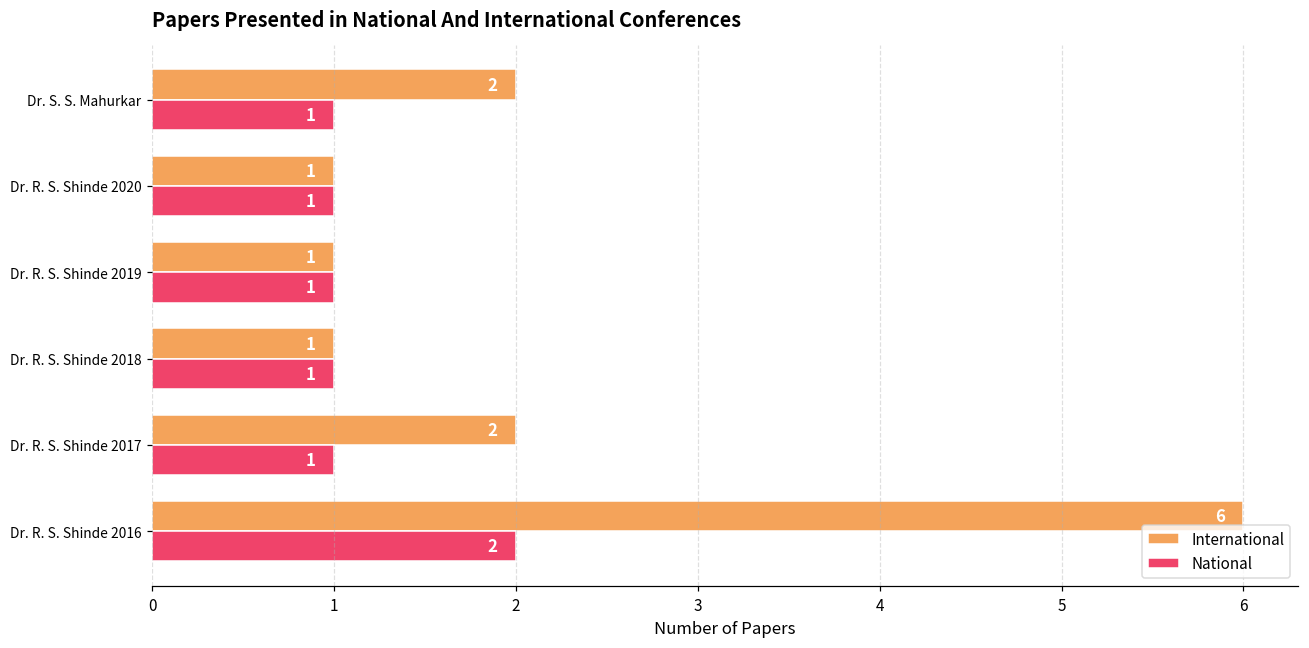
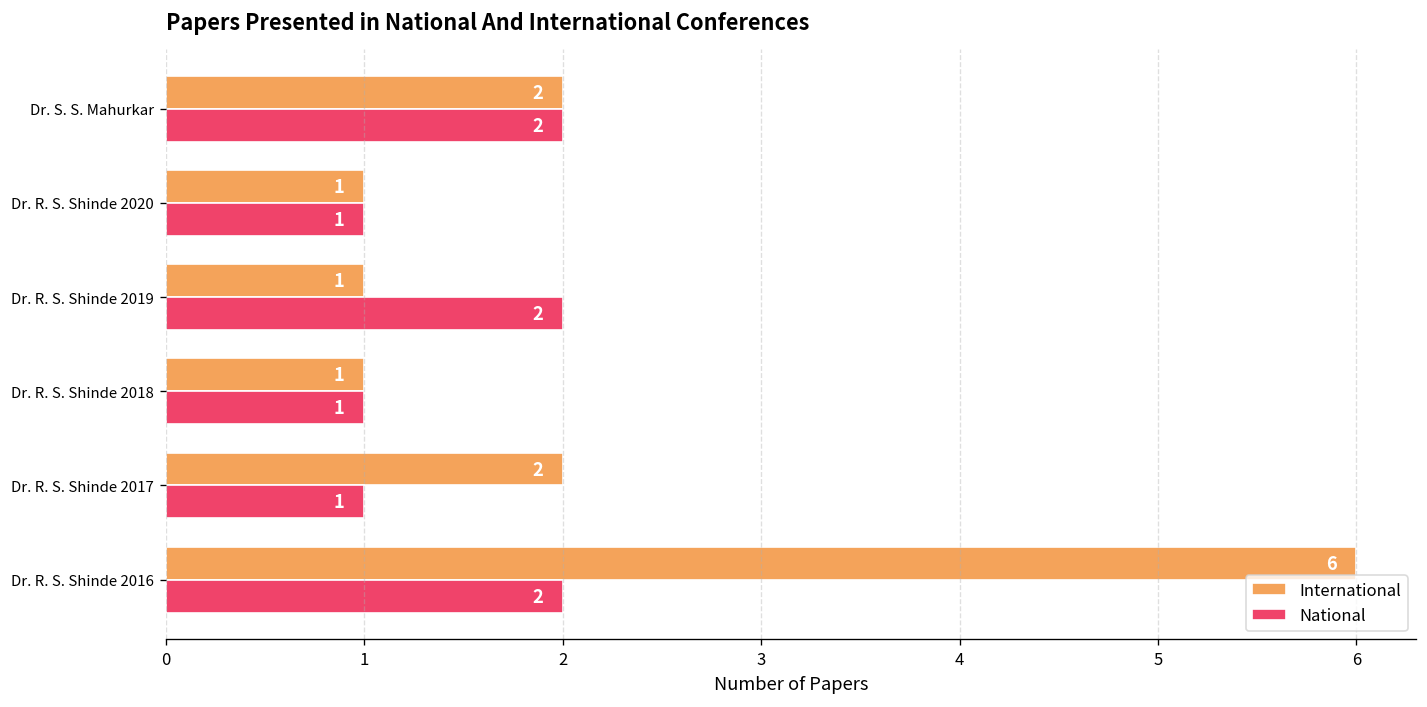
  {
    "International": {
      "Dr. S. S. Mahurkar": 2,
      "Dr. R. S. Shinde 2020": 1,
      "Dr. R. S. Shinde 2019": 1,
      "Dr. R. S. Shinde 2018": 1,
      "Dr. R. S. Shinde 2017": 2,
      "Dr. R. S. Shinde 2016": 6
    },
    "National": {
-     "Dr. S. S. Mahurkar": 1,
+     "Dr. S. S. Mahurkar": 2,
      "Dr. R. S. Shinde 2020": 1,
-     "Dr. R. S. Shinde 2019": 1,
+     "Dr. R. S. Shinde 2019": 2,
      "Dr. R. S. Shinde 2018": 1,
      "Dr. R. S. Shinde 2017": 1,
      "Dr. R. S. Shinde 2016": 2
    }
  }
